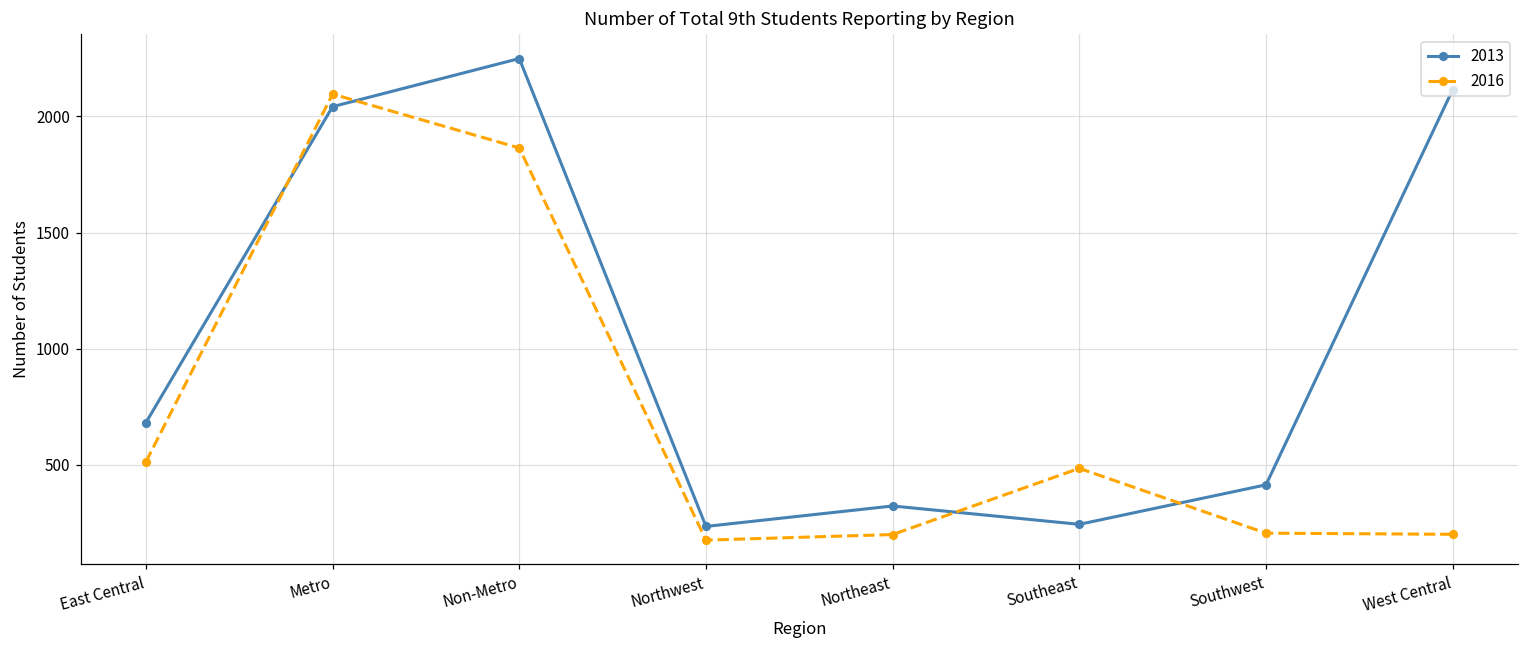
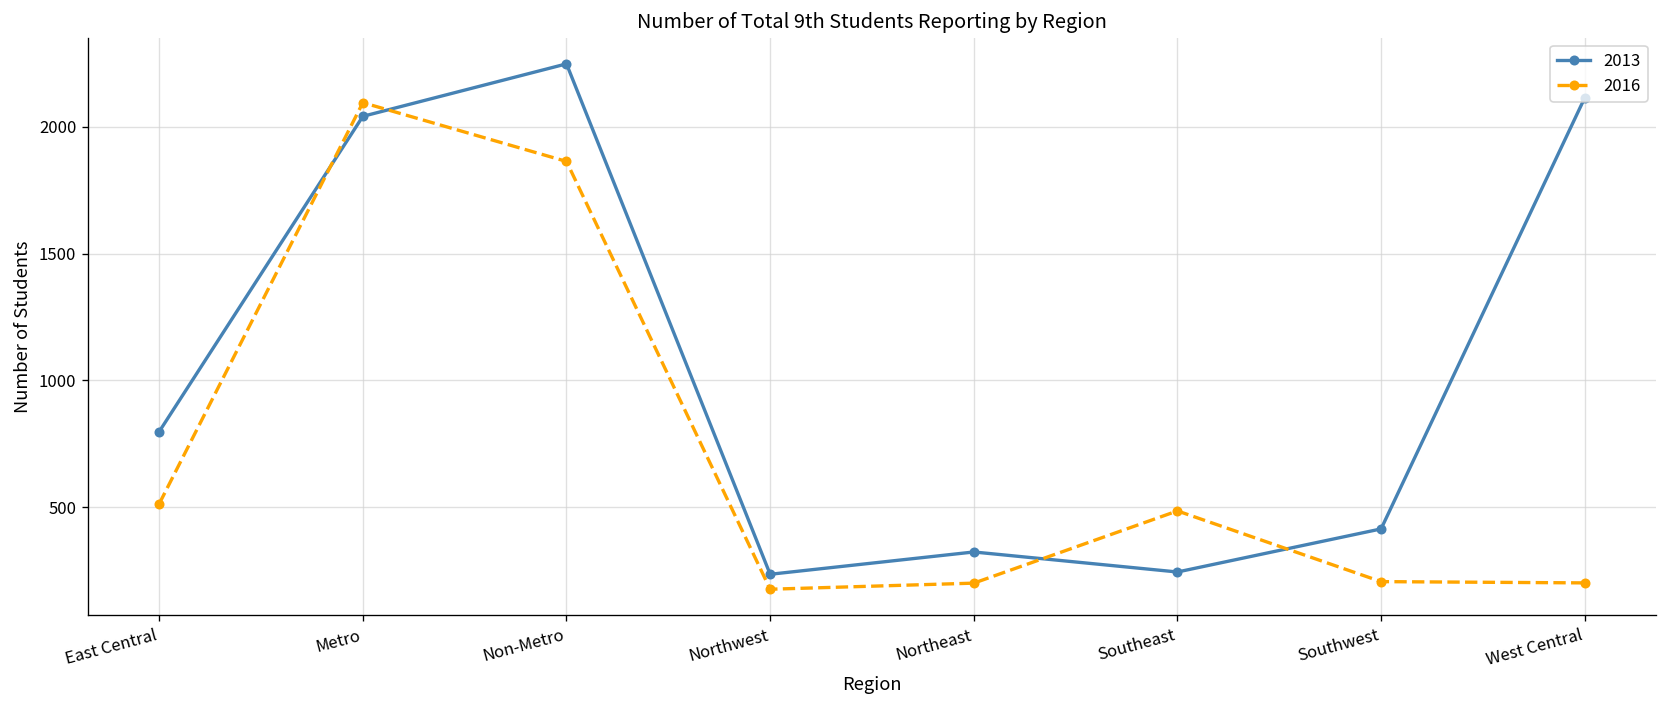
  {
    "2013": {
-     "East Central": 680,
+     "East Central": 800,
      "Metro": 2040,
      "Non-Metro": 2250,
      "Northwest": 240,
      "Northeast": 320,
      "Southeast": 240,
      "Southwest": 410
    },
    "2016": {
      "East Central": 510,
      "Metro": 2100,
      "Non-Metro": 1860,
      "Northwest": 180,
      "Northeast": 200,
      "Southeast": 490,
      "Southwest": 210,
      "West Central": 200
    }
  }
